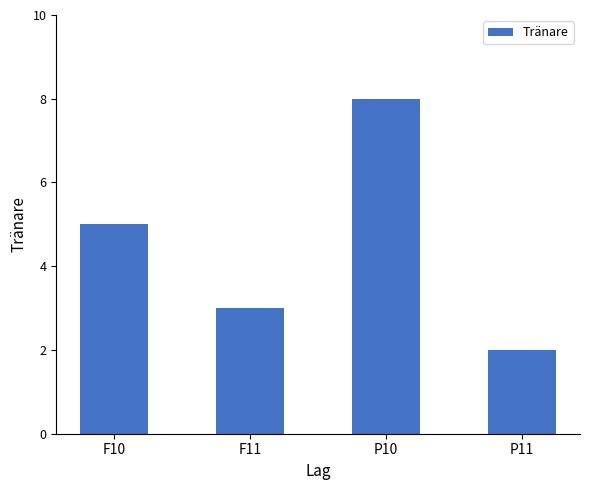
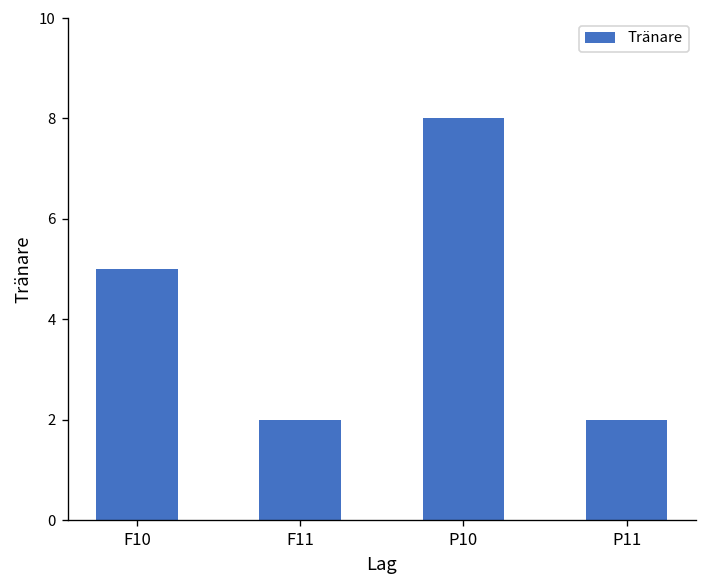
  {
    "F10": 5,
-   "F11": 3,
+   "F11": 2,
    "P10": 8,
    "P11": 2
  }
